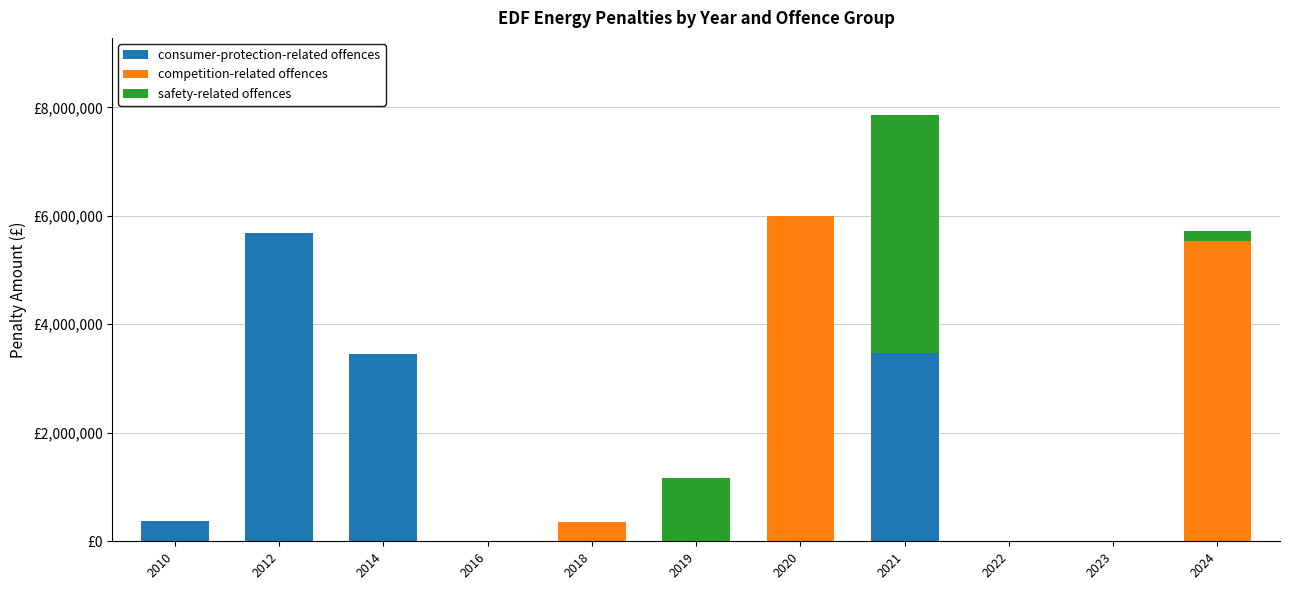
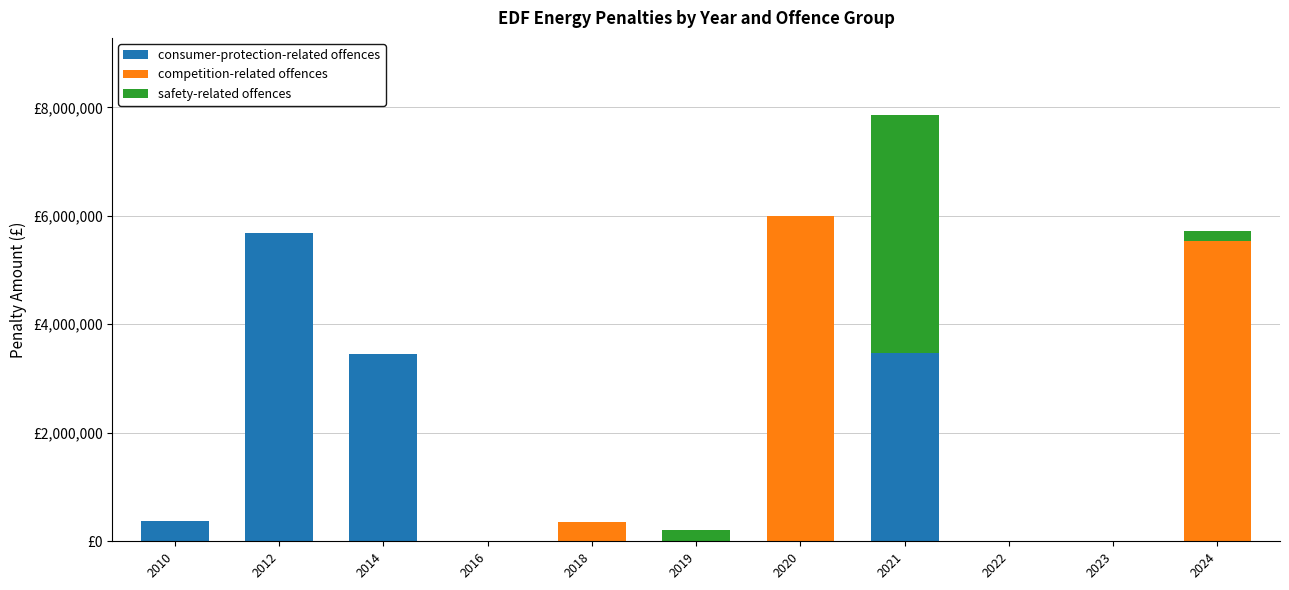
  {
    "consumer-protection-related offences": {
      "2010": "£400,000",
      "2012": "£5,700,000",
      "2014": "£3,400,000",
      "2016": "£0",
      "2018": "£0",
      "2019": "£0",
      "2021": "£3,500,000",
      "2022": "£0",
      "2023": "£0",
      "2024": "£0"
    },
    "competition-related offences": {
      "2010": "£0",
      "2012": "£0",
      "2014": "£0",
      "2016": "£0",
      "2018": "£400,000",
      "2019": "£0",
      "2020": "£6,000,000",
      "2021": "£0",
      "2022": "£0",
      "2023": "£0",
      "2024": "£5,500,000"
    },
    "safety-related offences": {
      "2010": "£0",
      "2012": "£0",
      "2014": "£0",
      "2016": "£0",
      "2018": "£0",
-     "2019": "£1,200,000",
+     "2019": "£200,000",
      "2020": "£0",
      "2021": "£4,400,000",
      "2022": "£0",
      "2023": "£0",
      "2024": "£200,000"
    }
  }
